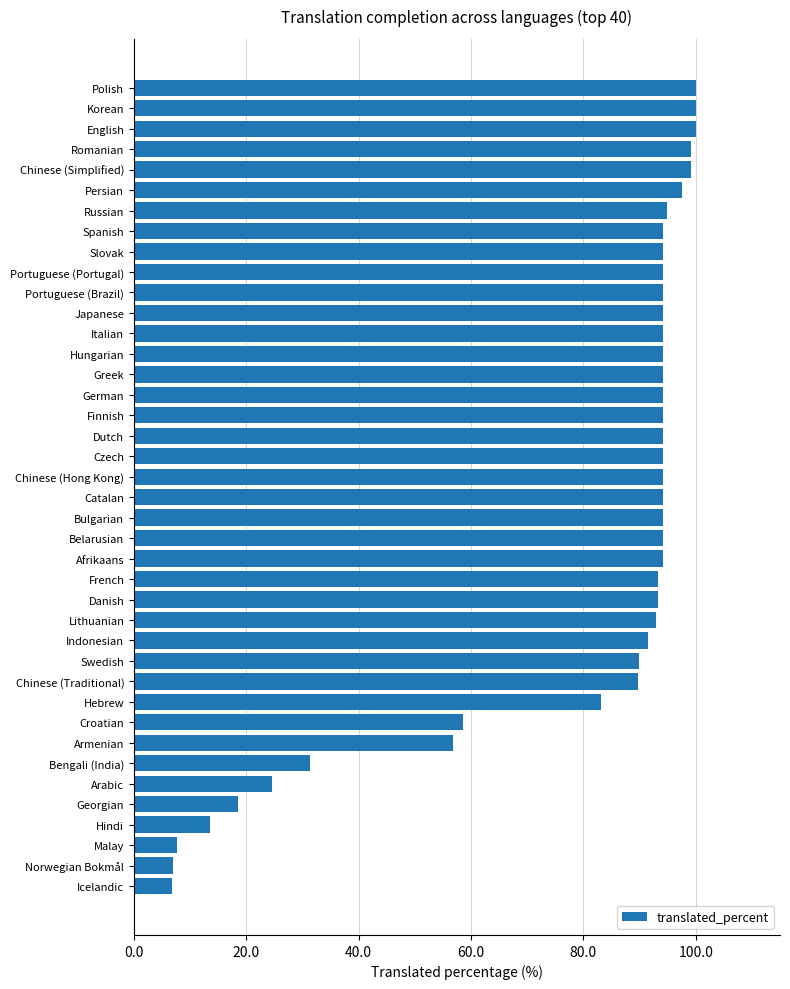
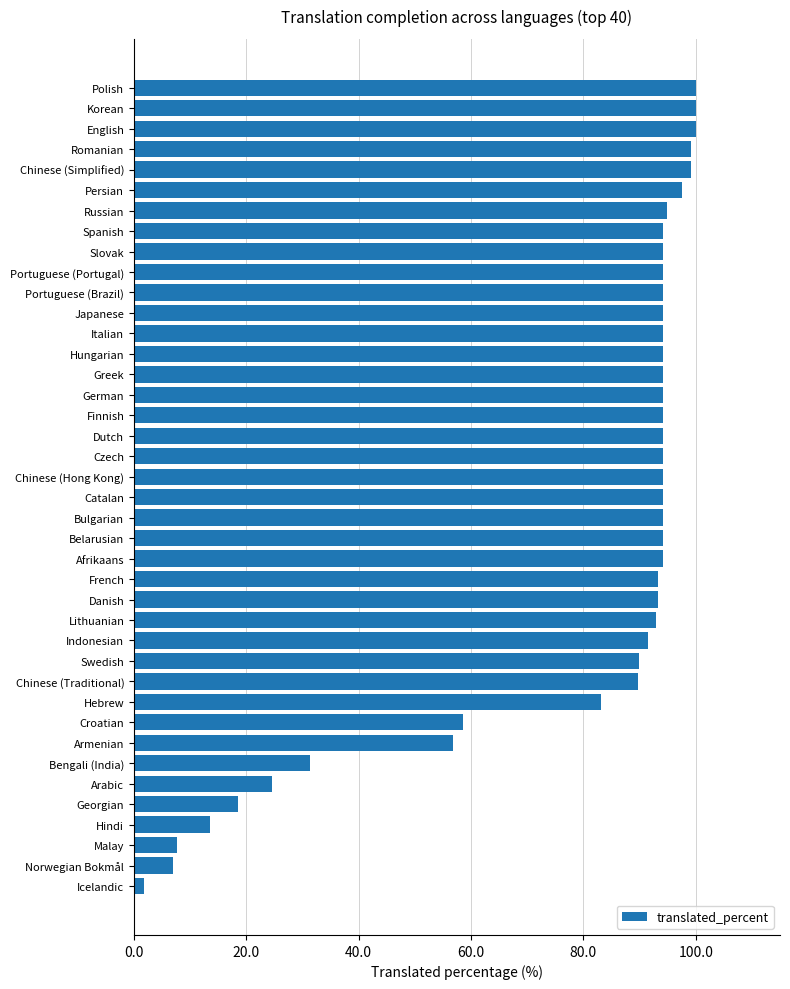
  {
    "Polish": 100,
    "Korean": 100,
    "English": 100,
    "Romanian": 99,
    "Chinese (Simplified)": 99,
    "Persian": 98,
    "Russian": 95,
    "Spanish": 94,
    "Slovak": 94,
    "Portuguese (Portugal)": 94,
    "Portuguese (Brazil)": 94,
    "Japanese": 94,
    "Italian": 94,
    "Hungarian": 94,
    "Greek": 94,
    "German": 94,
    "Finnish": 94,
    "Dutch": 94,
    "Czech": 94,
    "Chinese (Hong Kong)": 94,
    "Catalan": 94,
    "Bulgarian": 94,
    "Belarusian": 94,
    "Afrikaans": 94,
    "French": 93,
    "Danish": 93,
    "Lithuanian": 93,
    "Indonesian": 92,
    "Swedish": 90,
    "Chinese (Traditional)": 90,
    "Hebrew": 83,
    "Croatian": 59,
    "Armenian": 57,
    "Bengali (India)": 31,
    "Arabic": 25,
    "Georgian": 19,
    "Hindi": 14,
    "Malay": 8,
    "Norwegian Bokmål": 7,
-   "Icelandic": 7
+   "Icelandic": 2
  }
